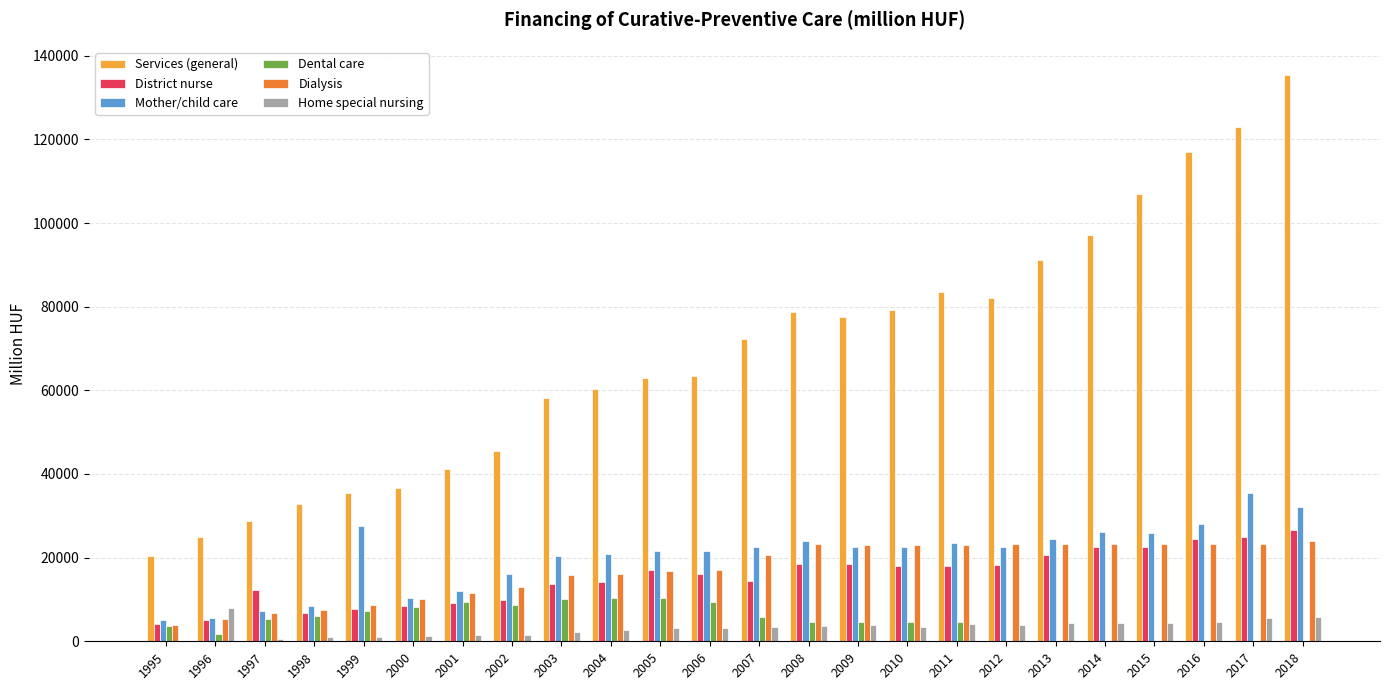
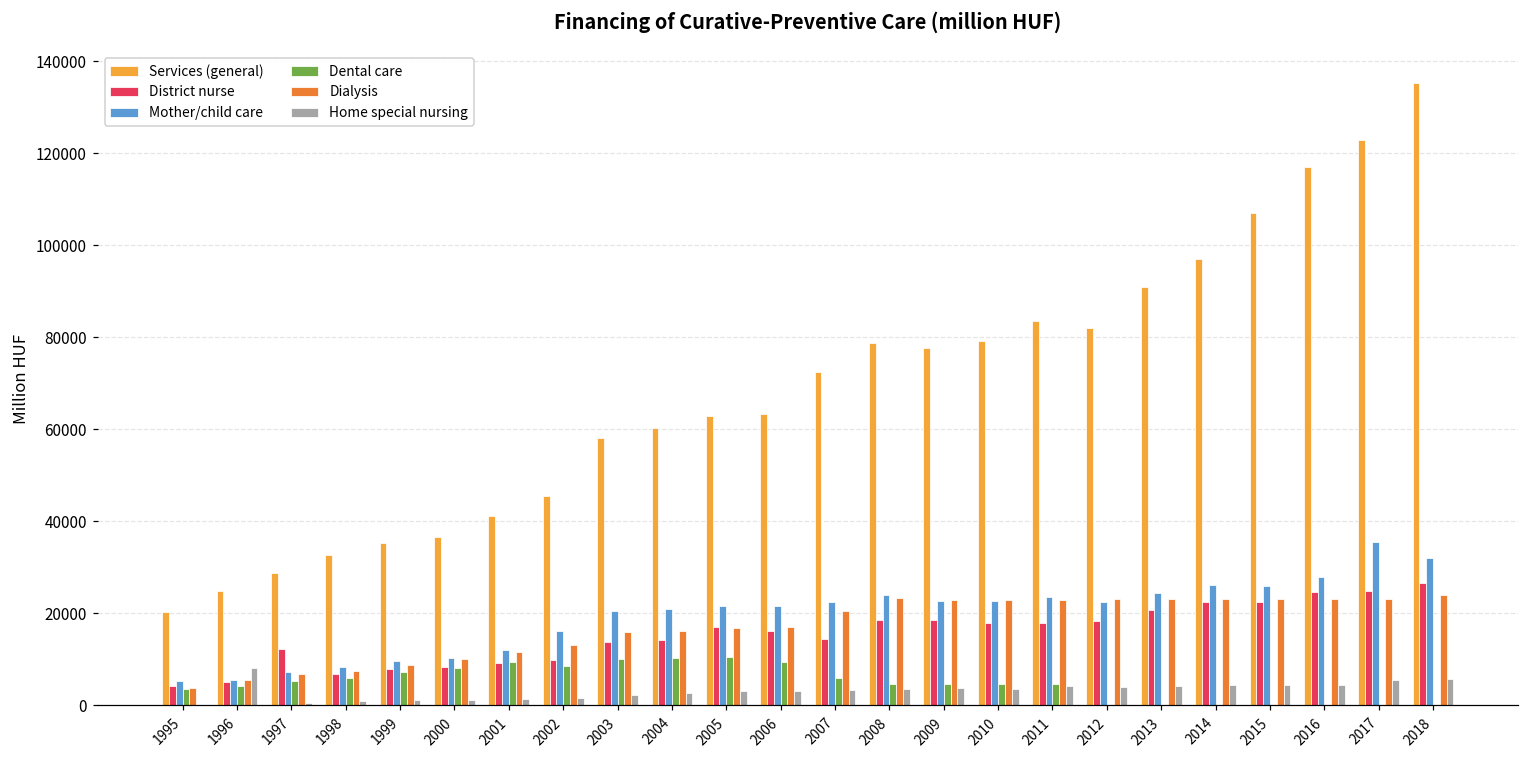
  {
    "District nurse": {
      "1995": 4000,
      "1996": 5000,
      "1997": 12000,
      "1998": 7000,
      "1999": 8000,
      "2000": 8000,
      "2001": 9000,
      "2002": 10000,
      "2003": 14000,
      "2004": 14000,
      "2005": 17000,
      "2006": 16000,
      "2007": 14000,
      "2008": 18000,
      "2009": 19000,
      "2010": 18000,
      "2011": 18000,
      "2012": 18000,
      "2013": 21000,
      "2014": 22000,
      "2015": 22000,
      "2016": 25000,
      "2017": 25000,
      "2018": 27000
    },
    "Mother/child care": {
      "1995": 5000,
      "1996": 6000,
      "1997": 7000,
      "1998": 8000,
-     "1999": 28000,
+     "1999": 10000,
      "2000": 10000,
      "2001": 12000,
      "2002": 16000,
      "2003": 20000,
      "2004": 21000,
      "2005": 22000,
      "2006": 22000,
      "2007": 23000,
      "2008": 24000,
      "2009": 23000,
      "2010": 23000,
      "2011": 23000,
      "2012": 22000,
      "2013": 24000,
      "2014": 26000,
      "2015": 26000,
      "2016": 28000,
      "2017": 36000,
      "2018": 32000
    },
    "Dental care": {
      "1995": 4000,
-     "1996": 2000,
+     "1996": 4000,
      "1997": 5000,
      "1998": 6000,
      "1999": 7000,
      "2000": 8000,
      "2001": 10000,
      "2002": 9000,
      "2003": 10000,
      "2004": 10000,
      "2005": 10000,
      "2006": 9000,
      "2007": 6000,
      "2008": 5000,
      "2009": 5000,
      "2010": 5000,
      "2011": 5000,
      "2012": 0,
      "2013": 0,
      "2014": 0,
      "2015": 0,
      "2016": 0,
      "2017": 0,
      "2018": 0
    },
    "Home special nursing": {
      "1995": 0,
      "1996": 8000,
      "1998": 1000,
      "1999": 1000,
      "2000": 1000,
      "2001": 1000,
      "2002": 2000,
      "2003": 2000,
      "2004": 3000,
      "2005": 3000,
      "2006": 3000,
      "2007": 3000,
      "2008": 4000,
      "2009": 4000,
      "2010": 4000,
      "2011": 4000,
      "2012": 4000,
      "2013": 4000,
      "2014": 4000,
      "2015": 4000,
      "2016": 4000,
      "2017": 6000,
      "2018": 6000
    }
  }
